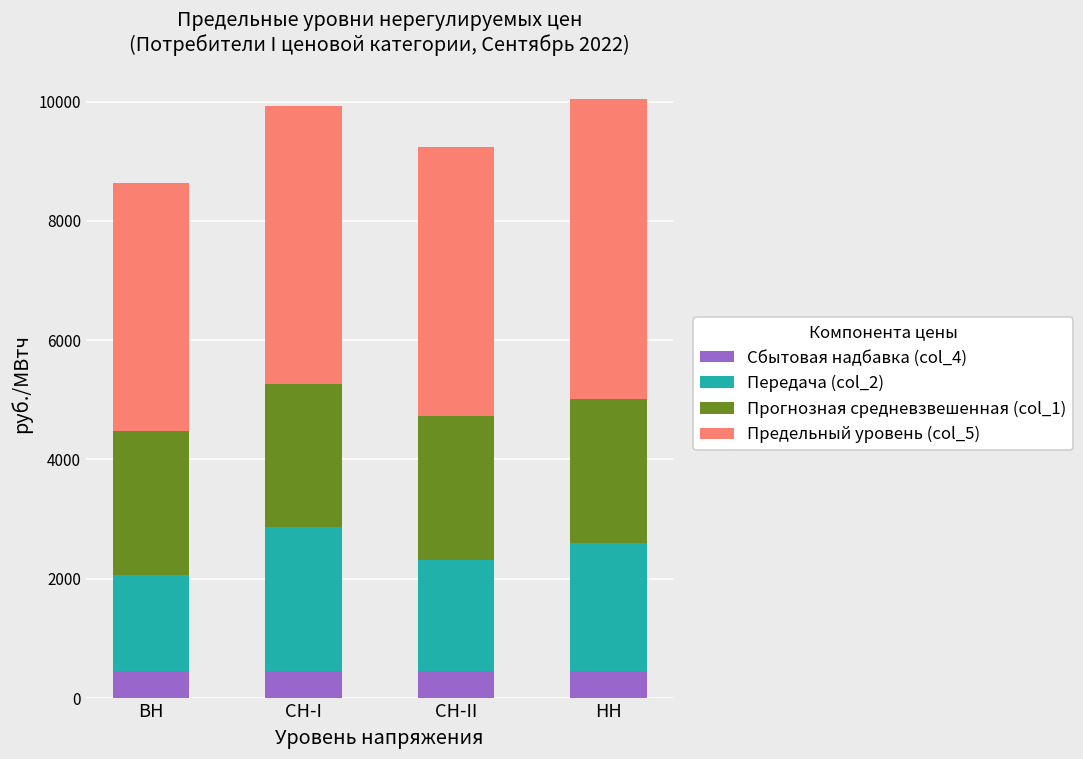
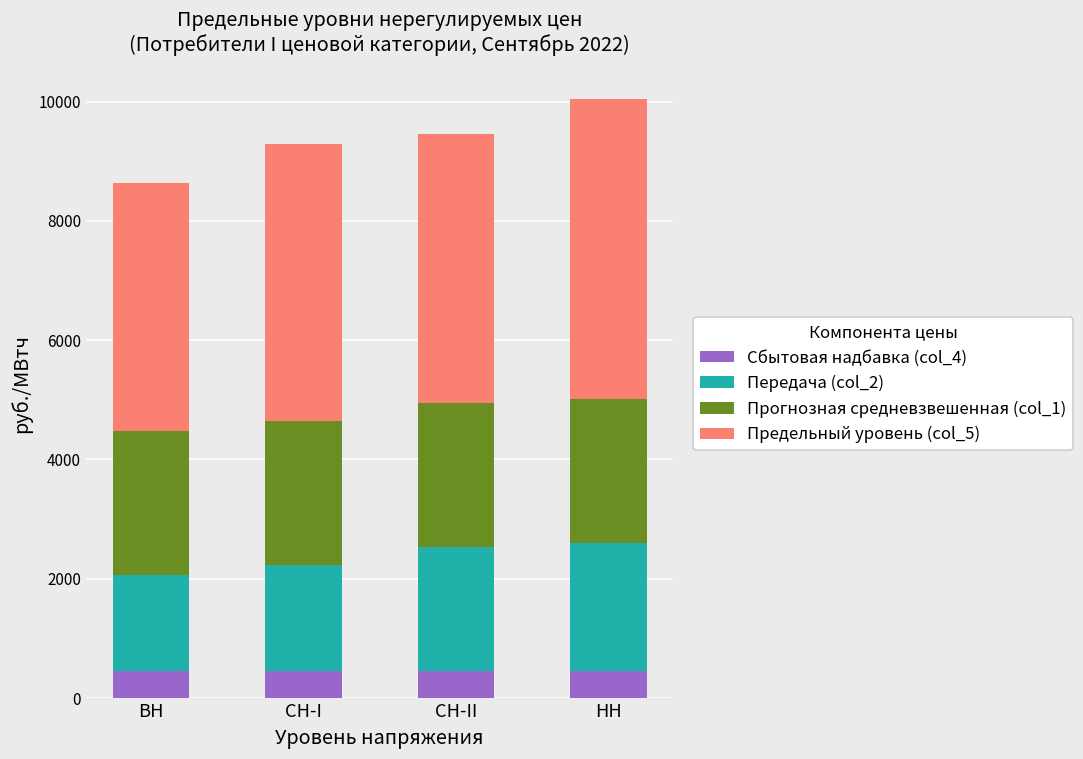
  {
    "Сбытовая надбавка (col_4)": {
      "ВН": 400,
      "СН-I": 400,
      "СН-II": 400,
      "НН": 400
    },
    "Передача (col_2)": {
      "ВН": 1600,
-     "СН-I": 2400,
-     "СН-II": 1900,
+     "СН-I": 1800,
+     "СН-II": 2100,
      "НН": 2200
    },
    "Прогнозная средневзвешенная (col_1)": {
      "ВН": 2400,
      "СН-I": 2400,
      "СН-II": 2400,
      "НН": 2400
    },
    "Предельный уровень (col_5)": {
      "ВН": 4200,
      "СН-I": 4700,
      "СН-II": 4500,
      "НН": 5000
    }
  }
